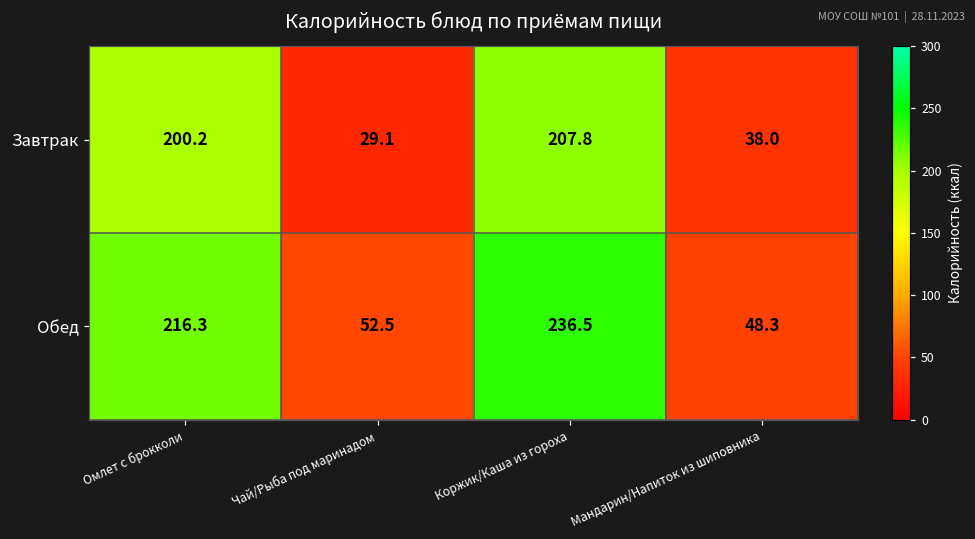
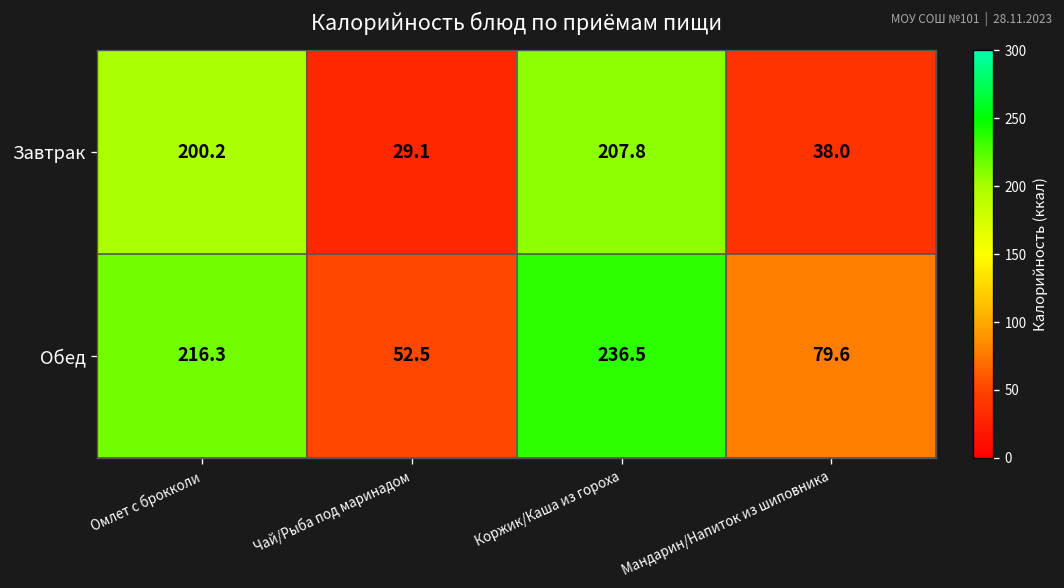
  {
    "Завтрак": {
      "Омлет с брокколи": 200.2,
      "Чай/Рыба под маринадом": 29.1,
      "Коржик/Каша из гороха": 207.8,
      "Мандарин/Напиток из шиповника": 38.0
    },
    "Обед": {
      "Омлет с брокколи": 216.3,
      "Чай/Рыба под маринадом": 52.5,
      "Коржик/Каша из гороха": 236.5,
-     "Мандарин/Напиток из шиповника": 48.3
+     "Мандарин/Напиток из шиповника": 79.6
    }
  }
